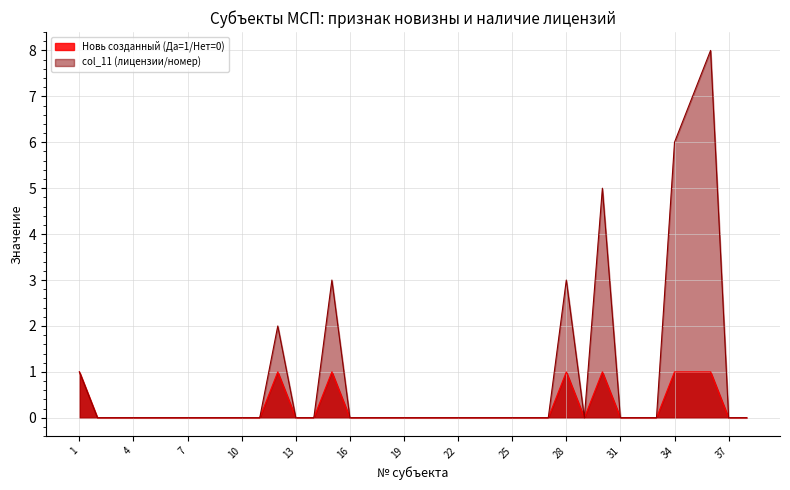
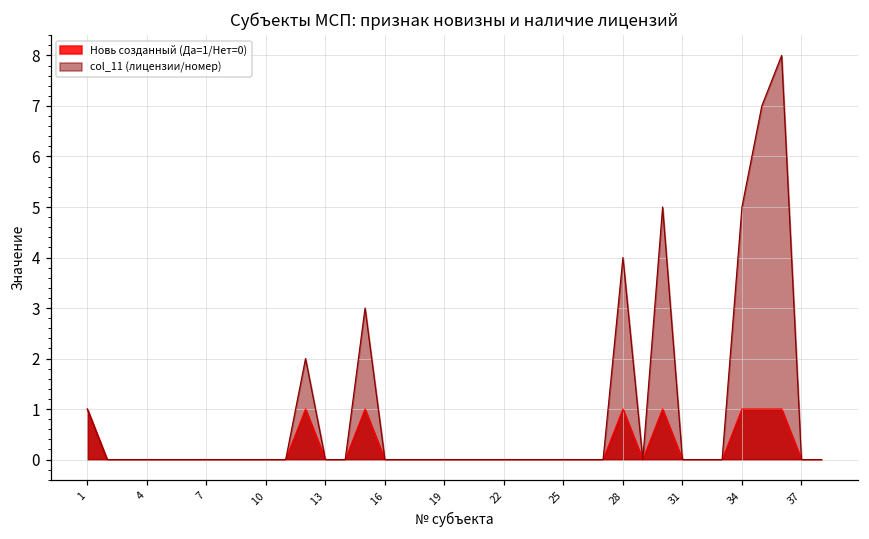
  {
    "Новь созданный (Да=1/Нет=0)": {
      "28": 1,
      "34": 1
    },
    "col_11 (лицензии/номер)": {
-     "28": 3,
-     "34": 6
+     "28": 4,
+     "34": 5
    }
  }
